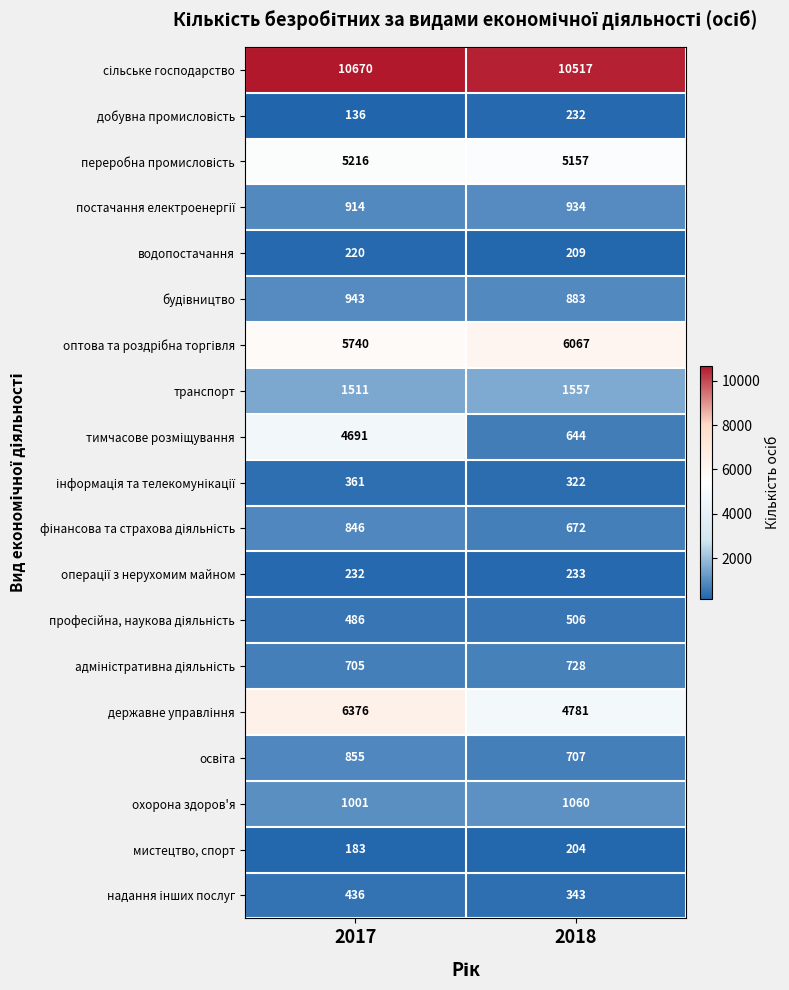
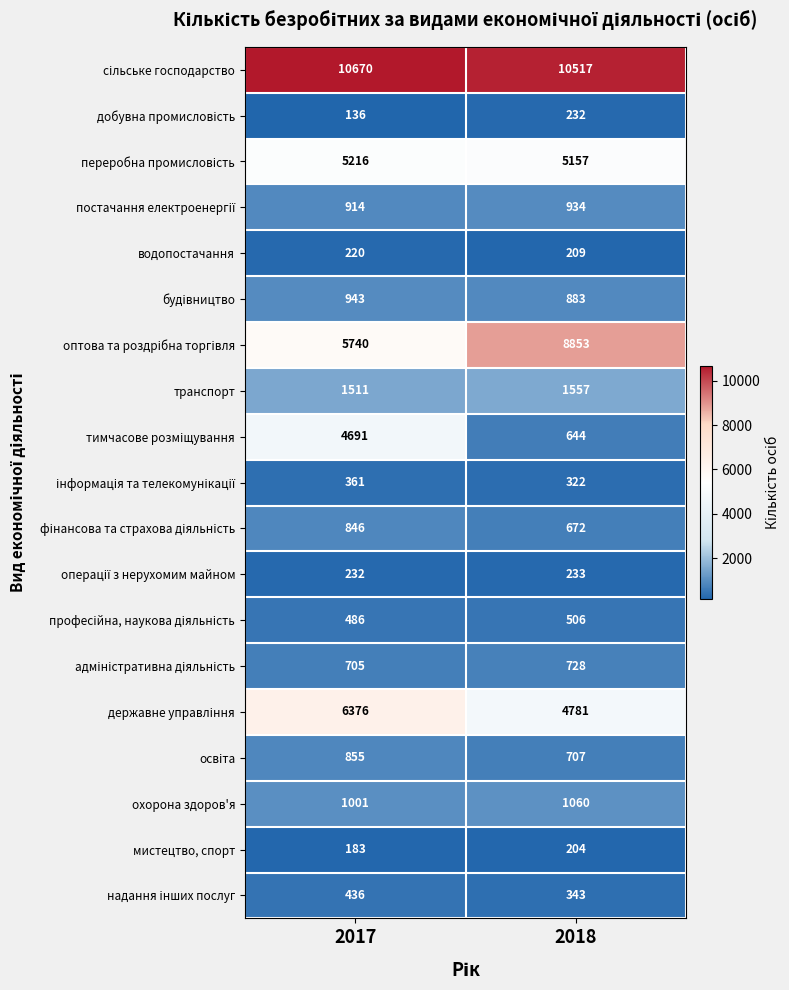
  {
    "сільське господарство": {
      "2017": 10670,
      "2018": 10517
    },
    "добувна промисловість": {
      "2017": 136,
      "2018": 232
    },
    "переробна промисловість": {
      "2017": 5216,
      "2018": 5157
    },
    "постачання електроенергії": {
      "2017": 914,
      "2018": 934
    },
    "водопостачання": {
      "2017": 220,
      "2018": 209
    },
    "будівництво": {
      "2017": 943,
      "2018": 883
    },
    "оптова та роздрібна торгівля": {
      "2017": 5740,
-     "2018": 6067
+     "2018": 8853
    },
    "транспорт": {
      "2017": 1511,
      "2018": 1557
    },
    "тимчасове розміщування": {
      "2017": 4691,
      "2018": 644
    },
    "інформація та телекомунікації": {
      "2017": 361,
      "2018": 322
    },
    "фінансова та страхова діяльність": {
      "2017": 846,
      "2018": 672
    },
    "операції з нерухомим майном": {
      "2017": 232,
      "2018": 233
    },
    "професійна, наукова діяльність": {
      "2017": 486,
      "2018": 506
    },
    "адміністративна діяльність": {
      "2017": 705,
      "2018": 728
    },
    "державне управління": {
      "2017": 6376,
      "2018": 4781
    },
    "освіта": {
      "2017": 855,
      "2018": 707
    },
    "охорона здоров'я": {
      "2017": 1001,
      "2018": 1060
    },
    "мистецтво, спорт": {
      "2017": 183,
      "2018": 204
    },
    "надання інших послуг": {
      "2017": 436,
      "2018": 343
    }
  }
